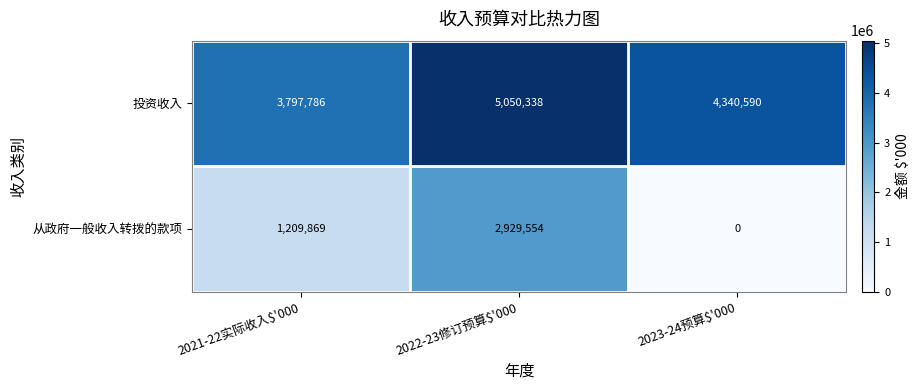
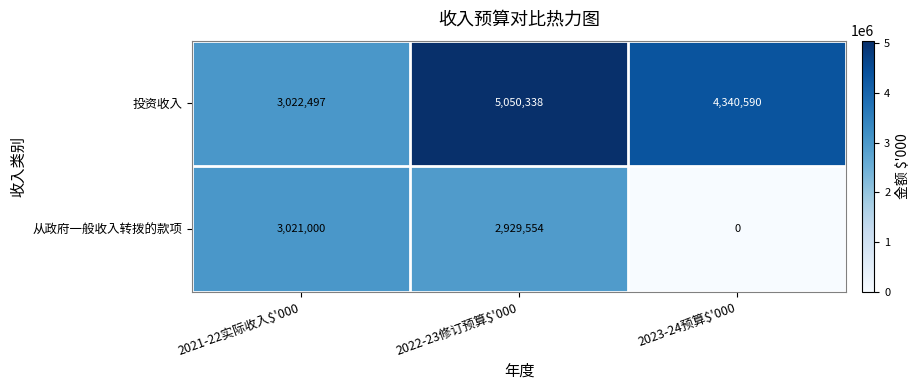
  {
    "投资收入": {
-     "2021-22实际收入$'000": "3,797,786",
+     "2021-22实际收入$'000": "3,022,497",
      "2022-23修订预算$'000": "5,050,338",
      "2023-24预算$'000": "4,340,590"
    },
    "从政府一般收入转拨的款项": {
-     "2021-22实际收入$'000": "1,209,869",
+     "2021-22实际收入$'000": "3,021,000",
      "2022-23修订预算$'000": "2,929,554",
      "2023-24预算$'000": "0"
    }
  }
